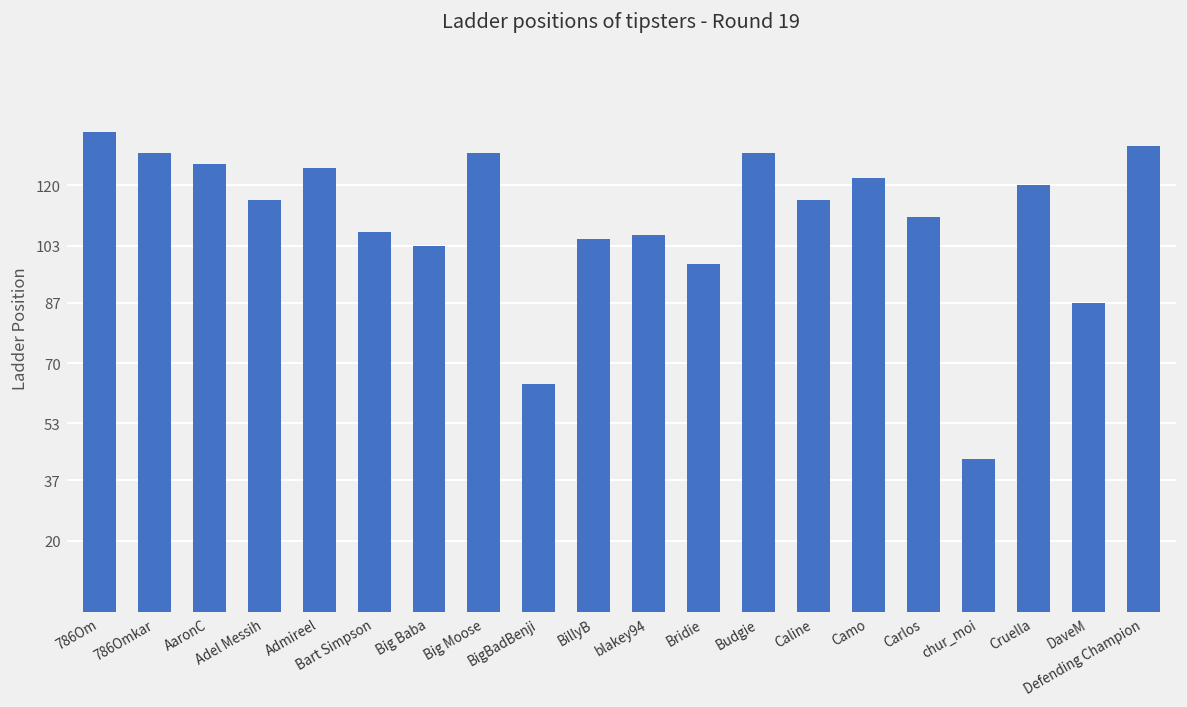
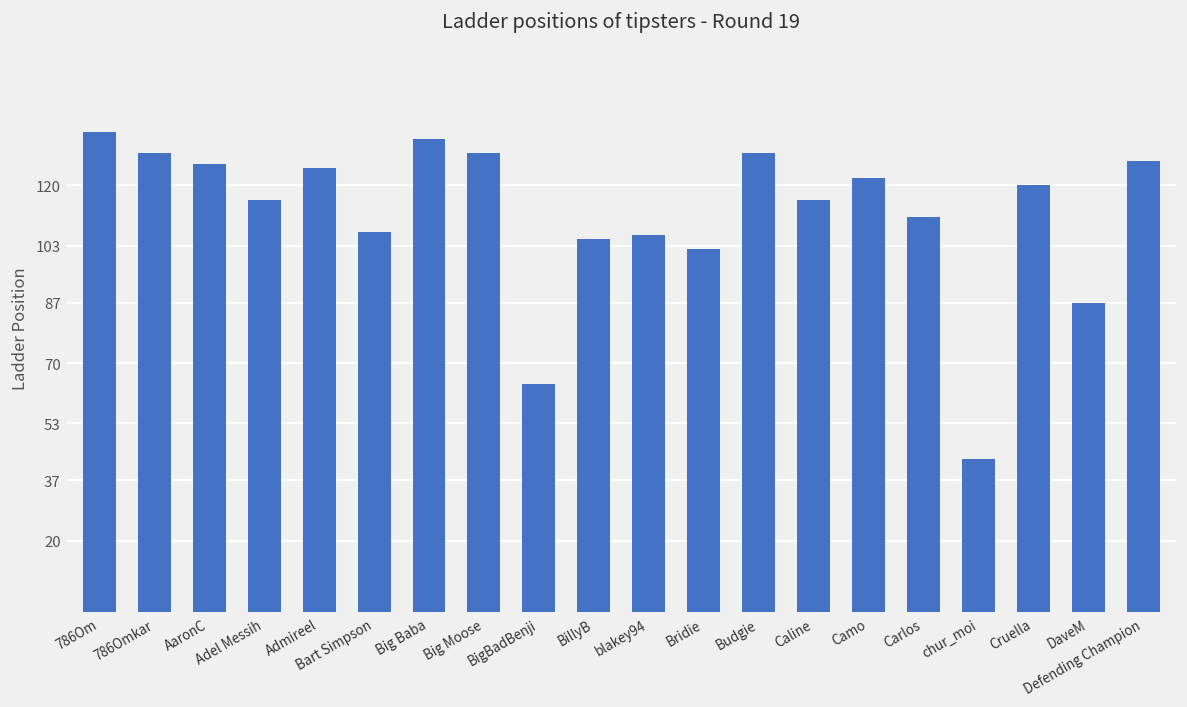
  {
    "786Om": 135,
    "786Omkar": 129,
    "AaronC": 126,
    "Adel Messih": 116,
    "Admireel": 125,
    "Bart Simpson": 107,
-   "Big Baba": 103,
+   "Big Baba": 133,
    "Big Moose": 129,
    "BigBadBenji": 64,
    "BillyB": 105,
    "blakey94": 106,
-   "Bridie": 98,
+   "Bridie": 102,
    "Budgie": 129,
    "Caline": 116,
    "Camo": 122,
    "Carlos": 111,
    "chur_moi": 43,
    "Cruella": 120,
    "DaveM": 87,
-   "Defending Champion": 131
+   "Defending Champion": 127
  }
